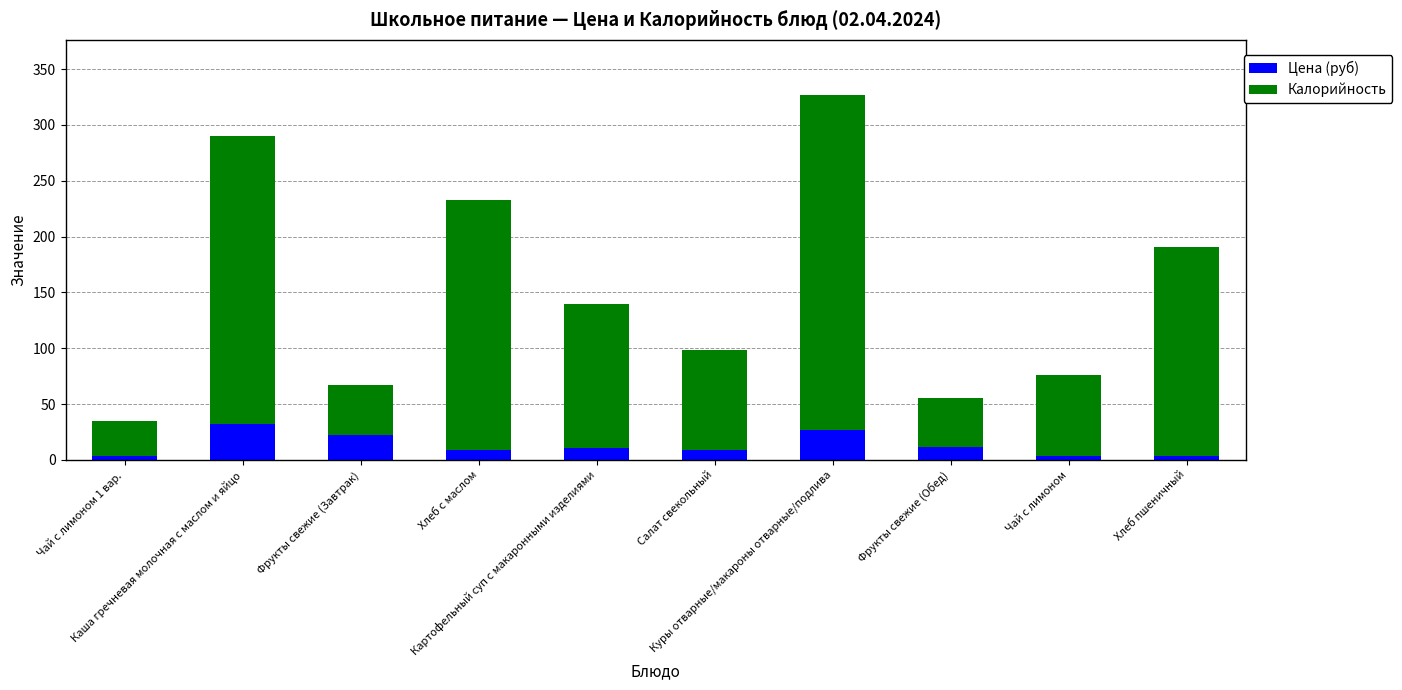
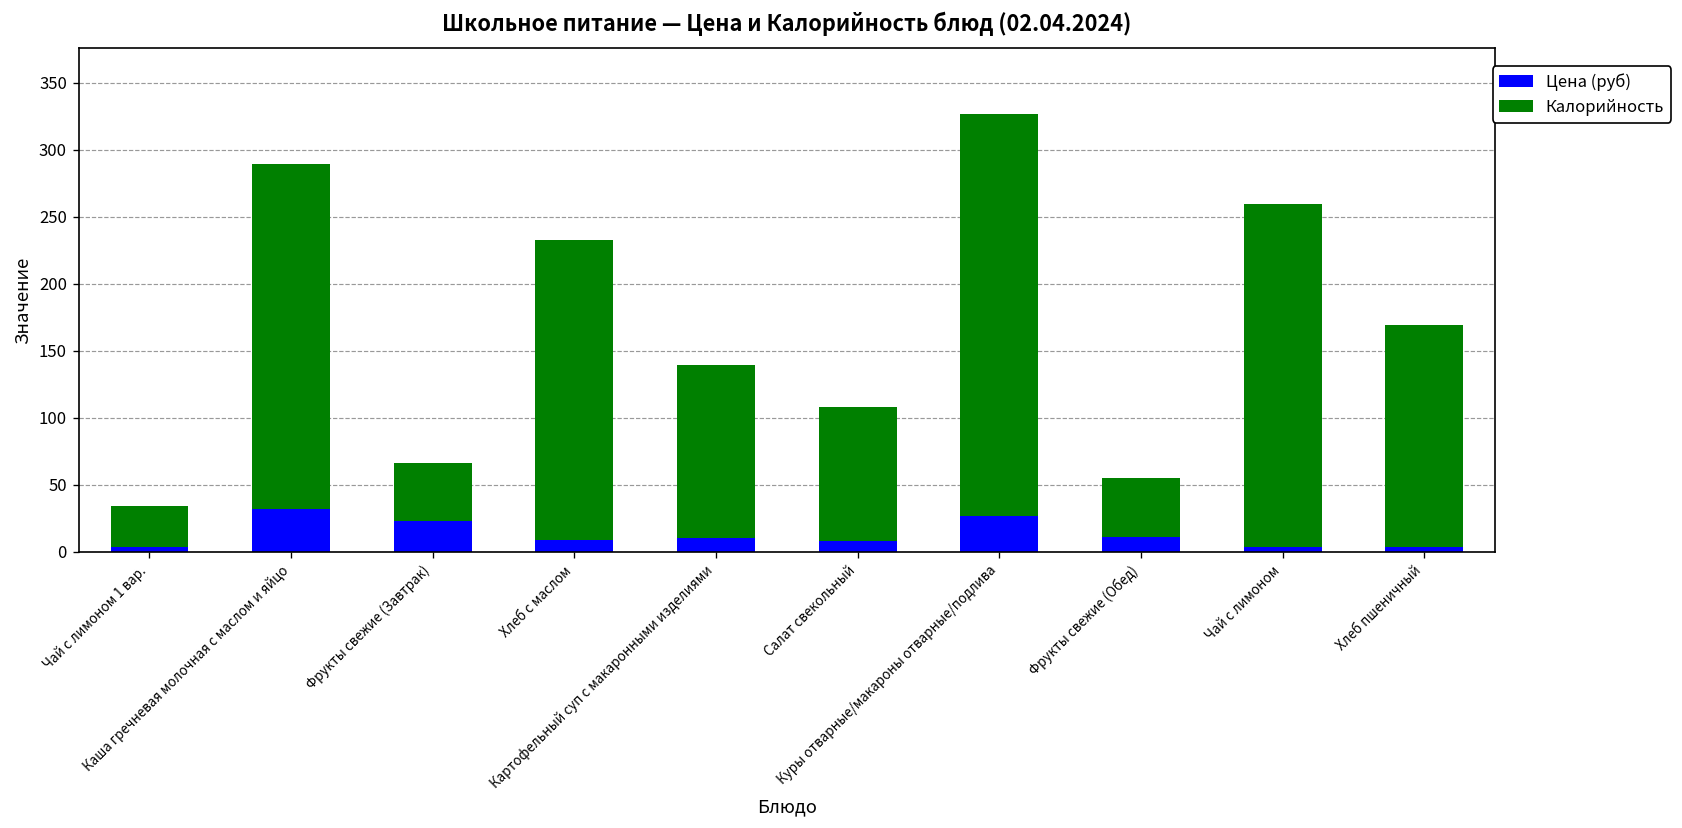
  {
    "Цена (руб)": {
      "Чай с лимоном 1 вар.": 4,
      "Каша гречневая молочная с маслом и яйцо": 32,
      "Фрукты свежие (Завтрак)": 23,
      "Хлеб с маслом": 9,
      "Картофельный суп с макаронными изделиями": 11,
      "Салат свекольный": 8,
      "Куры отварные/макароны отварные/подлива": 27,
      "Фрукты свежие (Обед)": 11,
      "Чай с лимоном": 4,
      "Хлеб пшеничный": 4
    },
    "Калорийность": {
      "Чай с лимоном 1 вар.": 31,
      "Каша гречневая молочная с маслом и яйцо": 258,
      "Фрукты свежие (Завтрак)": 44,
      "Хлеб с маслом": 224,
      "Картофельный суп с макаронными изделиями": 129,
-     "Салат свекольный": 90,
+     "Салат свекольный": 100,
      "Куры отварные/макароны отварные/подлива": 300,
      "Фрукты свежие (Обед)": 44,
-     "Чай с лимоном": 72,
-     "Хлеб пшеничный": 187
+     "Чай с лимоном": 256,
+     "Хлеб пшеничный": 166
    }
  }
